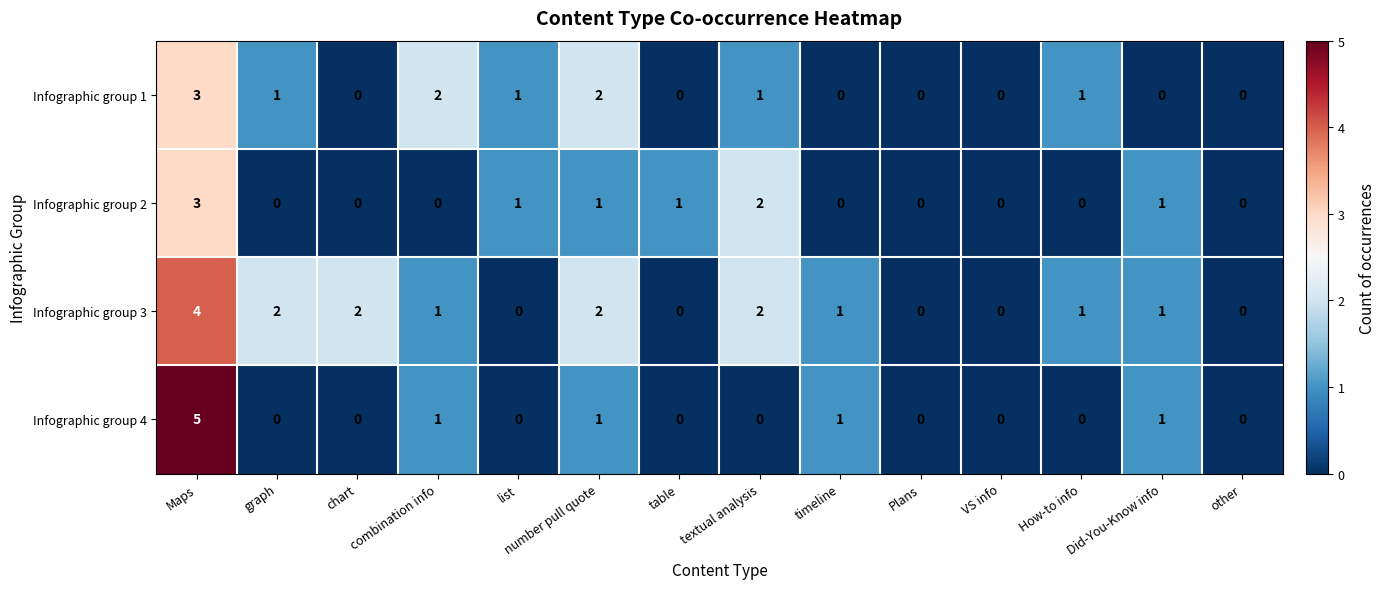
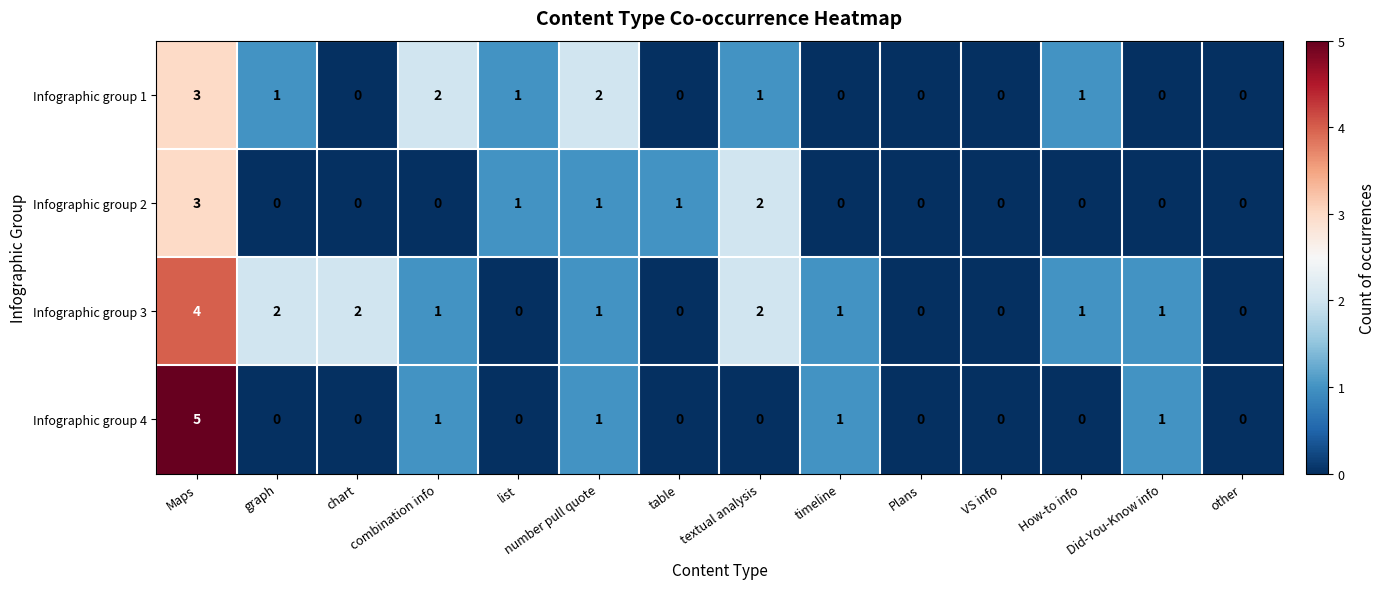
  {
    "Infographic group 1": {
      "Maps": 3,
      "graph": 1,
      "chart": 0,
      "combination info": 2,
      "list": 1,
      "number pull quote": 2,
      "table": 0,
      "textual analysis": 1,
      "timeline": 0,
      "Plans": 0,
      "VS info": 0,
      "How-to info": 1,
      "Did-You-Know info": 0,
      "other": 0
    },
    "Infographic group 2": {
      "Maps": 3,
      "graph": 0,
      "chart": 0,
      "combination info": 0,
      "list": 1,
      "number pull quote": 1,
      "table": 1,
      "textual analysis": 2,
      "timeline": 0,
      "Plans": 0,
      "VS info": 0,
      "How-to info": 0,
-     "Did-You-Know info": 1,
+     "Did-You-Know info": 0,
      "other": 0
    },
    "Infographic group 3": {
      "Maps": 4,
      "graph": 2,
      "chart": 2,
      "combination info": 1,
      "list": 0,
-     "number pull quote": 2,
+     "number pull quote": 1,
      "table": 0,
      "textual analysis": 2,
      "timeline": 1,
      "Plans": 0,
      "VS info": 0,
      "How-to info": 1,
      "Did-You-Know info": 1,
      "other": 0
    },
    "Infographic group 4": {
      "Maps": 5,
      "graph": 0,
      "chart": 0,
      "combination info": 1,
      "list": 0,
      "number pull quote": 1,
      "table": 0,
      "textual analysis": 0,
      "timeline": 1,
      "Plans": 0,
      "VS info": 0,
      "How-to info": 0,
      "Did-You-Know info": 1,
      "other": 0
    }
  }
